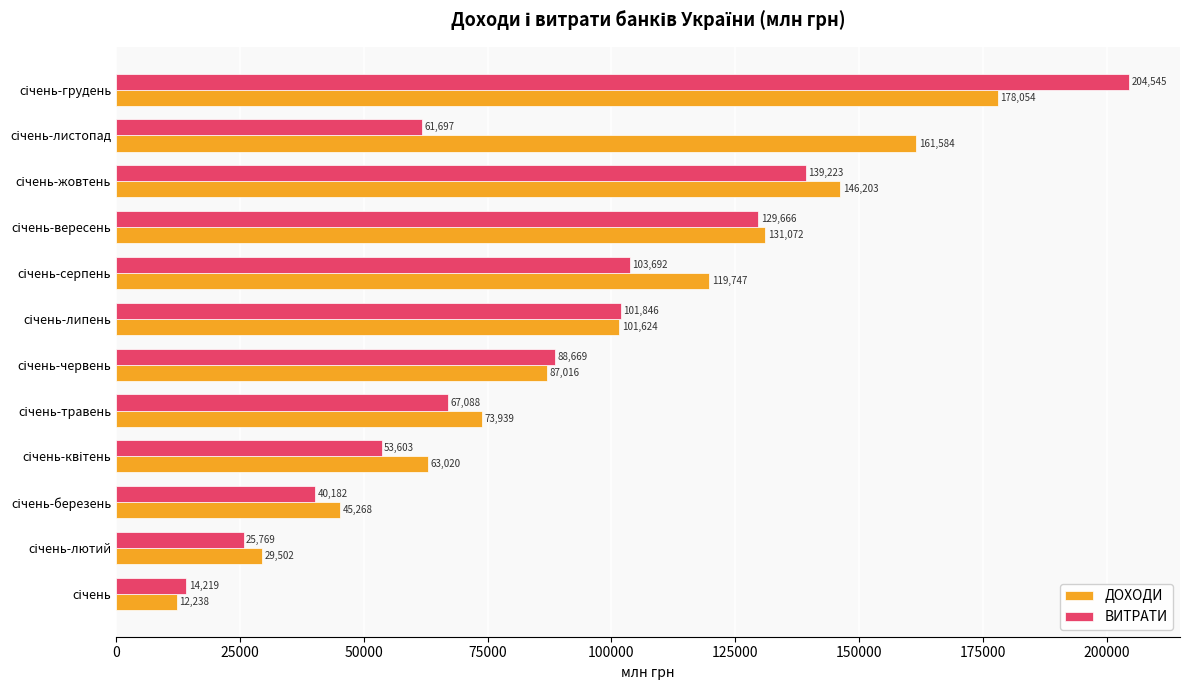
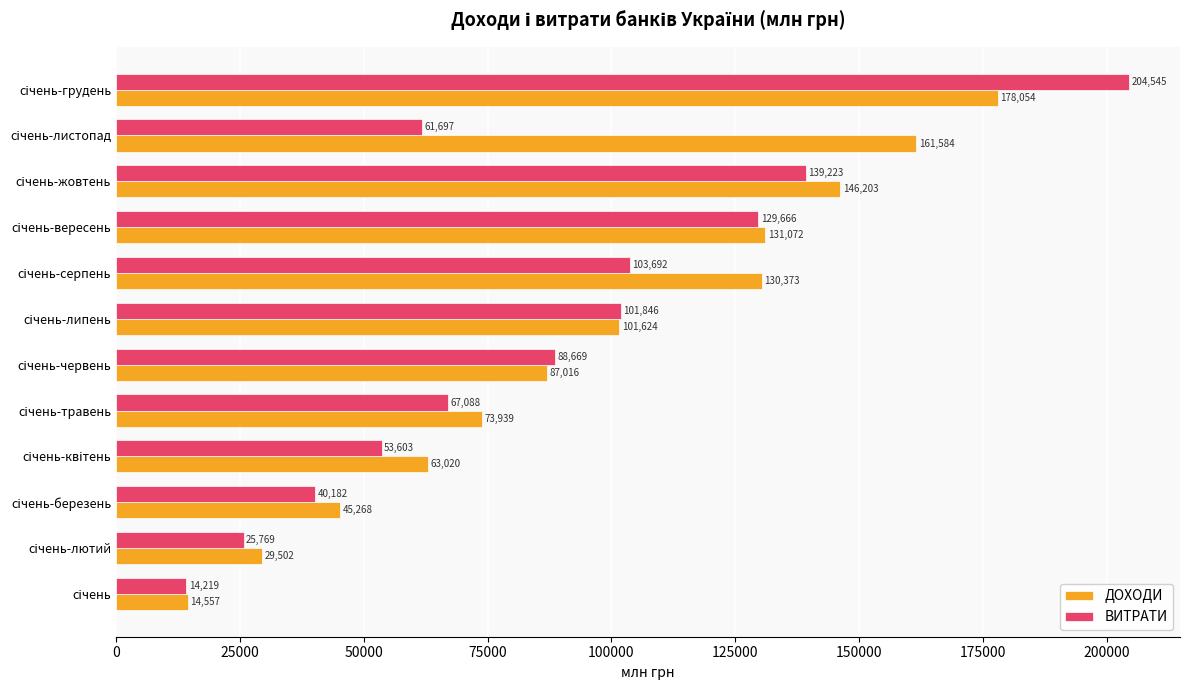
  {
    "ДОХОДИ": {
      "січень-грудень": "178,054",
      "січень-листопад": "161,584",
      "січень-жовтень": "146,203",
      "січень-вересень": "131,072",
-     "січень-серпень": "119,747",
+     "січень-серпень": "130,373",
      "січень-липень": "101,624",
      "січень-червень": "87,016",
      "січень-травень": "73,939",
      "січень-квітень": "63,020",
      "січень-березень": "45,268",
      "січень-лютий": "29,502",
-     "січень": "12,238"
+     "січень": "14,557"
    },
    "ВИТРАТИ": {
      "січень-грудень": "204,545",
      "січень-листопад": "61,697",
      "січень-жовтень": "139,223",
      "січень-вересень": "129,666",
      "січень-серпень": "103,692",
      "січень-липень": "101,846",
      "січень-червень": "88,669",
      "січень-травень": "67,088",
      "січень-квітень": "53,603",
      "січень-березень": "40,182",
      "січень-лютий": "25,769",
      "січень": "14,219"
    }
  }
